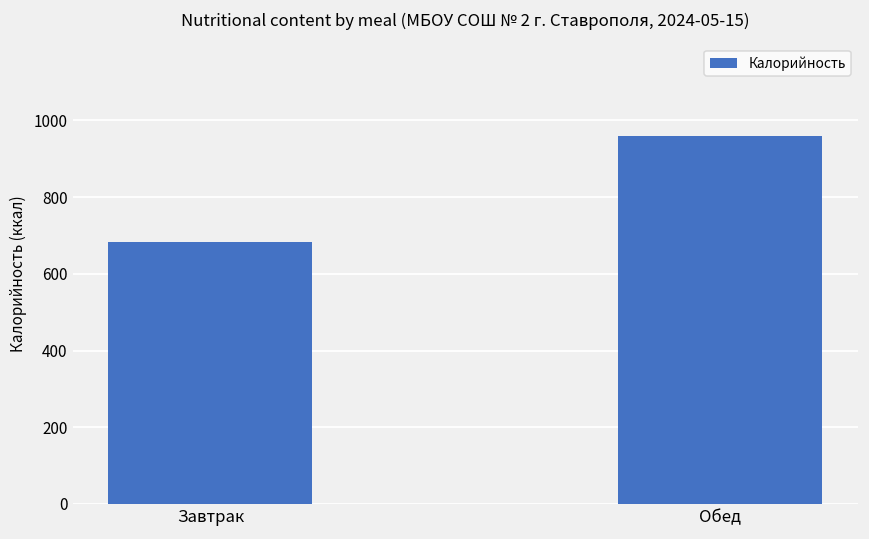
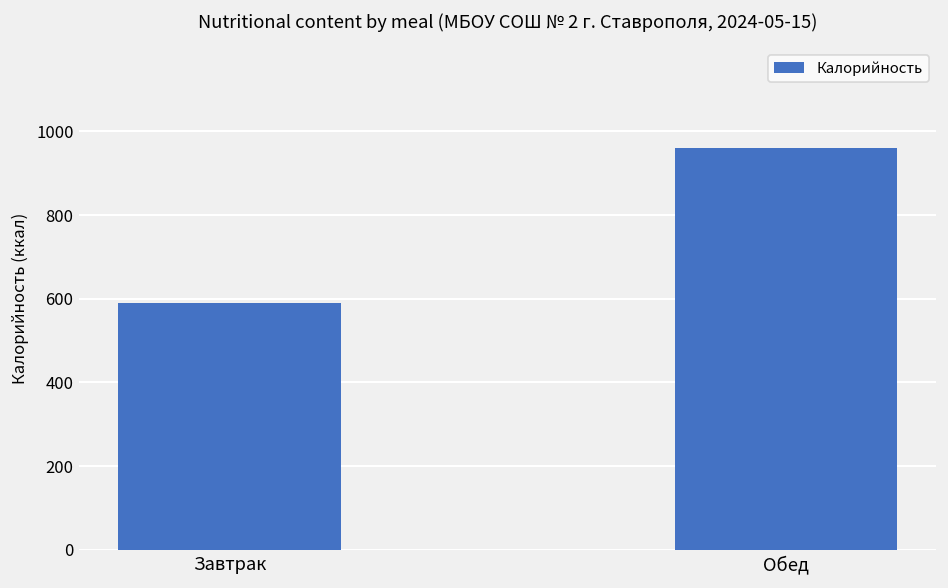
  {
-   "Завтрак": 680,
+   "Завтрак": 590,
    "Обед": 960
  }
